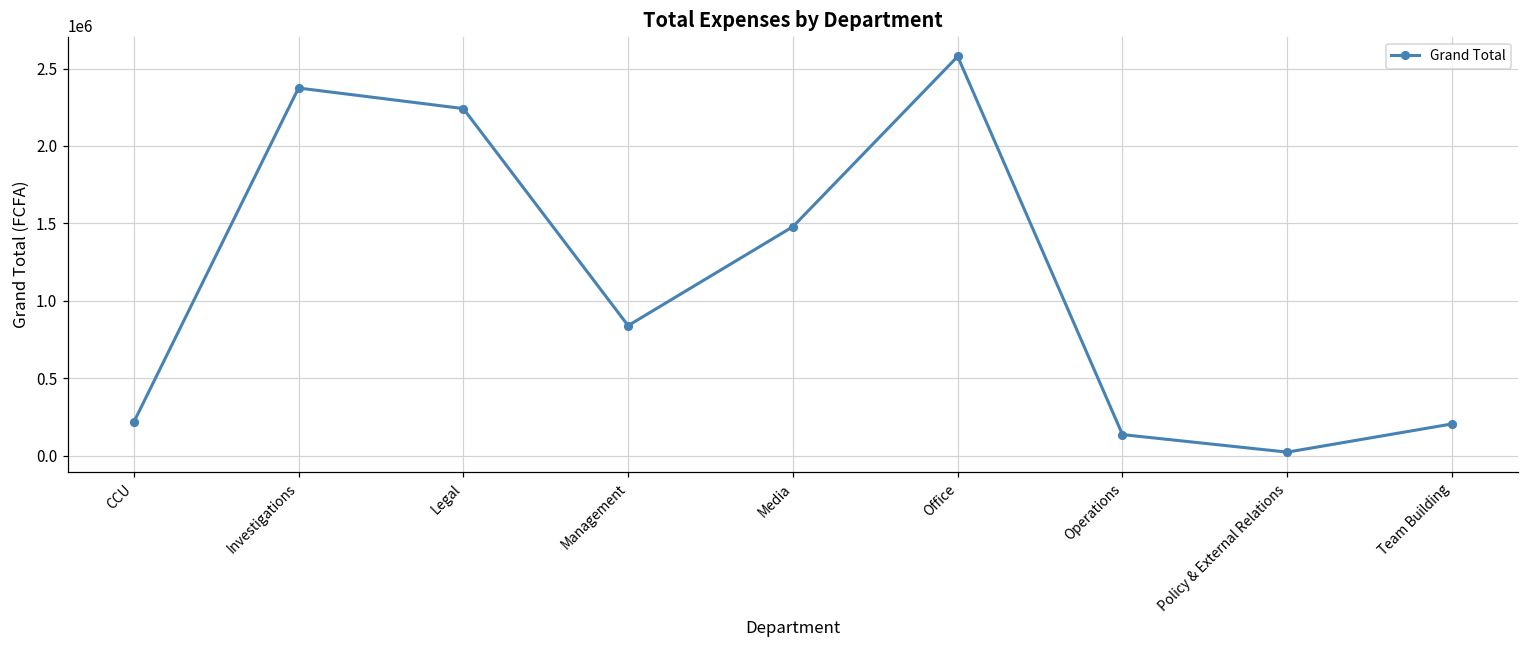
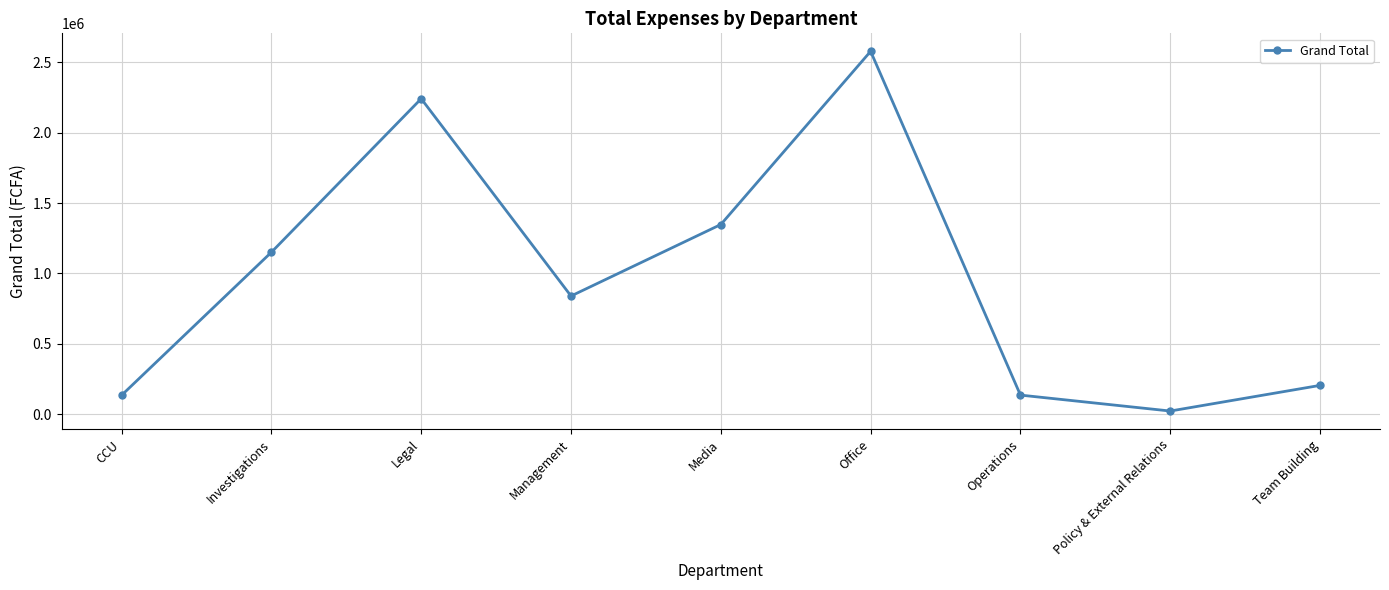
  {
-   "CCU": 210000,
-   "Investigations": 2370000,
+   "CCU": 130000,
+   "Investigations": 1150000,
    "Legal": 2240000,
    "Management": 840000,
-   "Media": 1480000,
+   "Media": 1350000,
    "Office": 2580000,
    "Operations": 140000,
    "Policy & External Relations": 20000,
    "Team Building": 200000
  }
